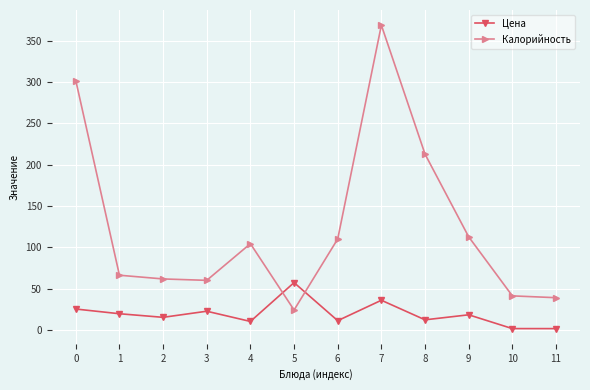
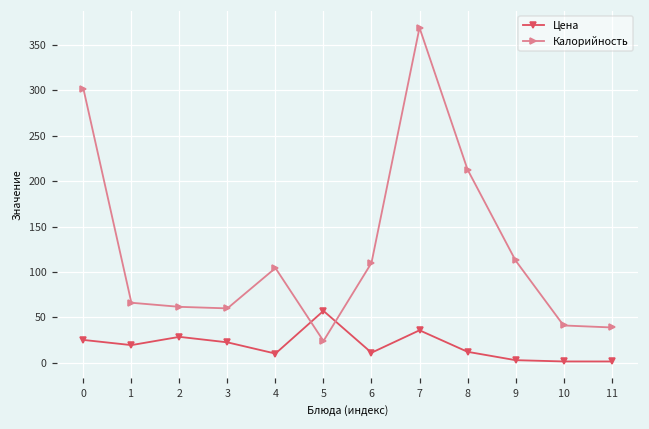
  {
    "Цена": {
      "0": 30,
      "1": 20,
-     "2": 20,
+     "2": 30,
      "3": 20,
      "4": 10,
      "5": 60,
      "6": 10,
      "7": 40,
      "8": 10,
-     "9": 20,
+     "9": 0,
      "10": 0,
      "11": 0
    },
    "Калорийность": {
      "0": 300,
      "1": 70,
      "2": 60,
      "3": 60,
      "4": 100,
      "5": 20,
      "6": 110,
      "7": 370,
      "8": 210,
      "9": 110,
      "10": 40,
      "11": 40
    }
  }
